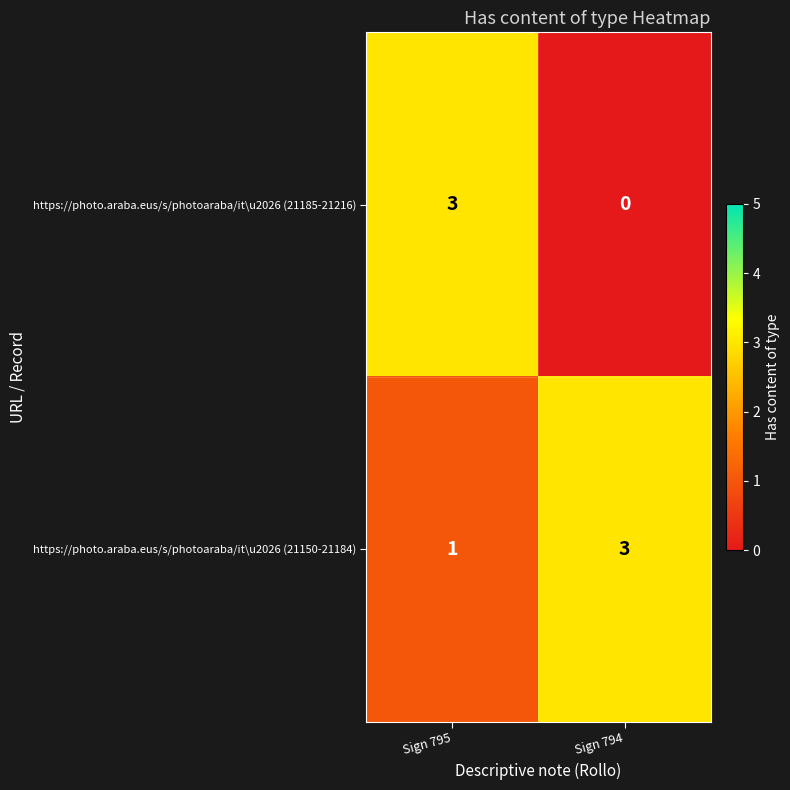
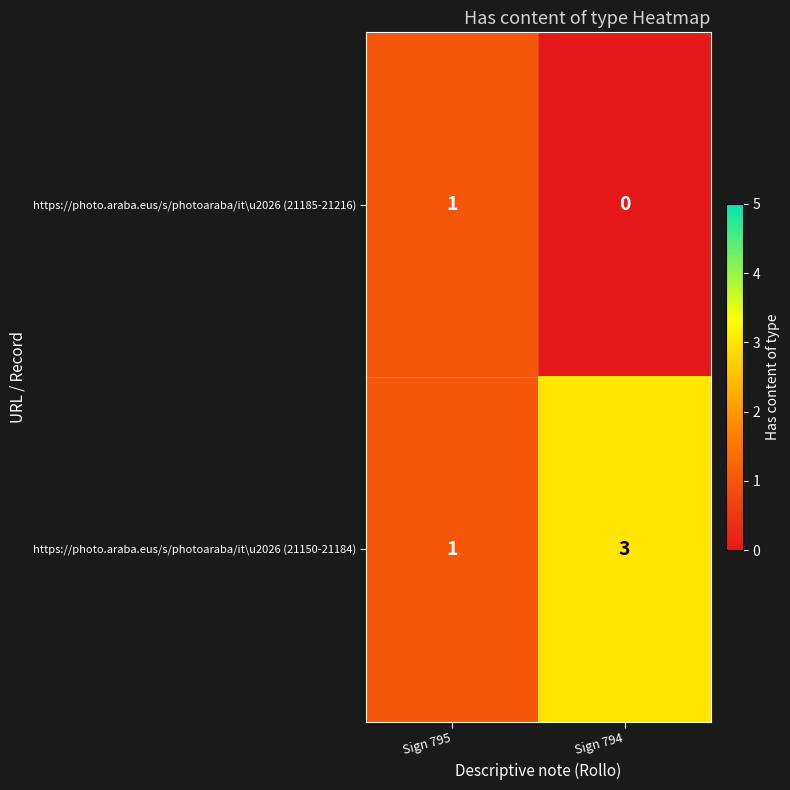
  {
    "https://photo.araba.eus/s/photoaraba/it\\u2026 (21185-21216)": {
-     "Sign 795": 3,
+     "Sign 795": 1,
      "Sign 794": 0
    },
    "https://photo.araba.eus/s/photoaraba/it\\u2026 (21150-21184)": {
      "Sign 795": 1,
      "Sign 794": 3
    }
  }
